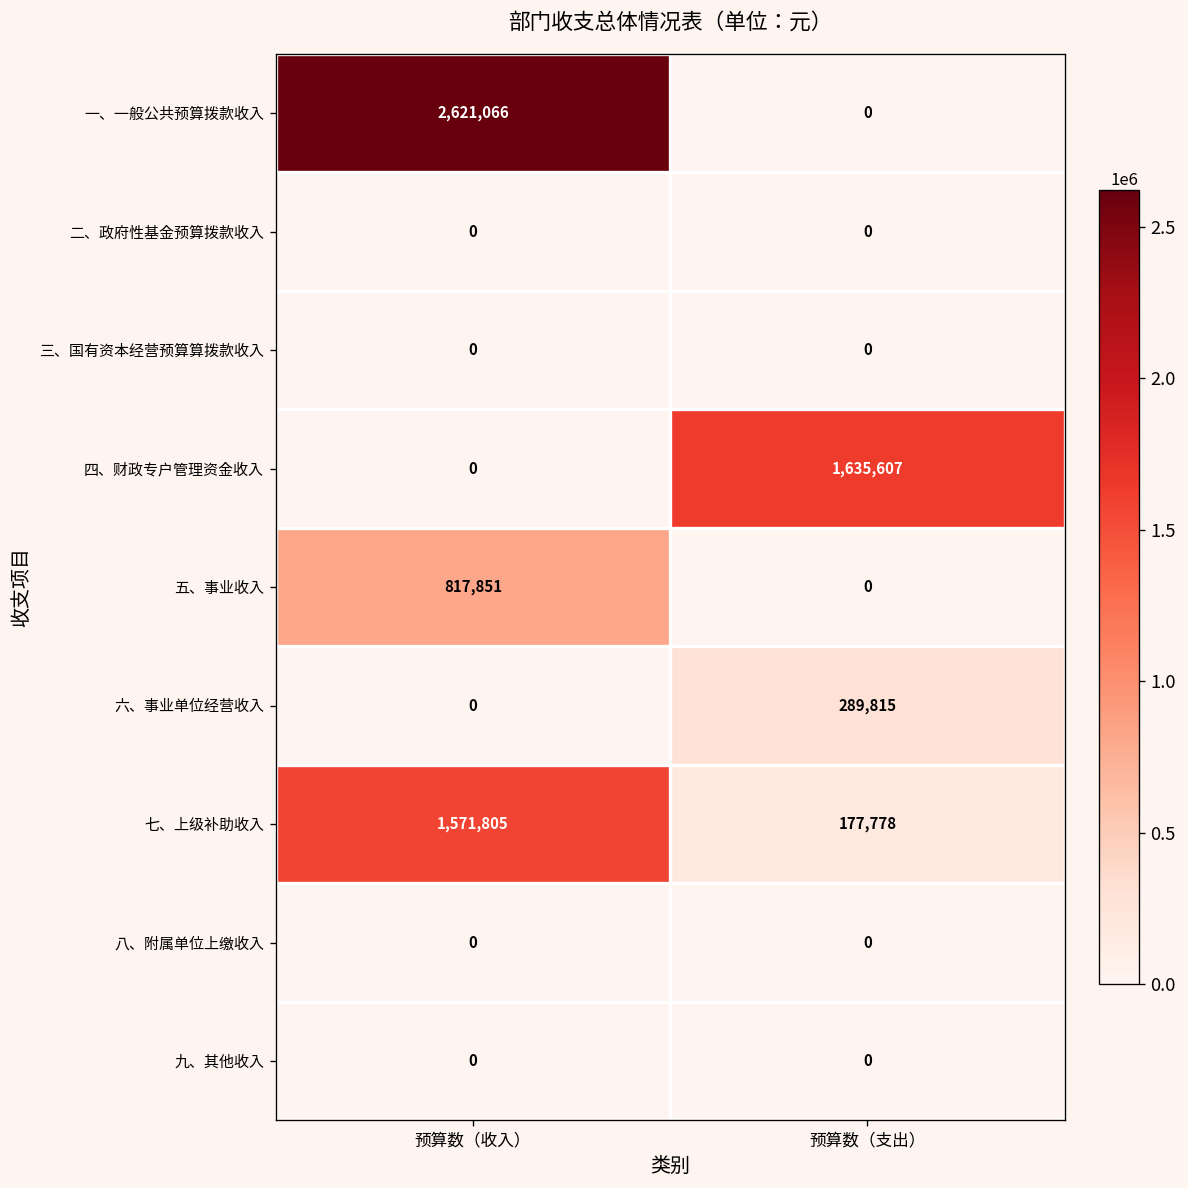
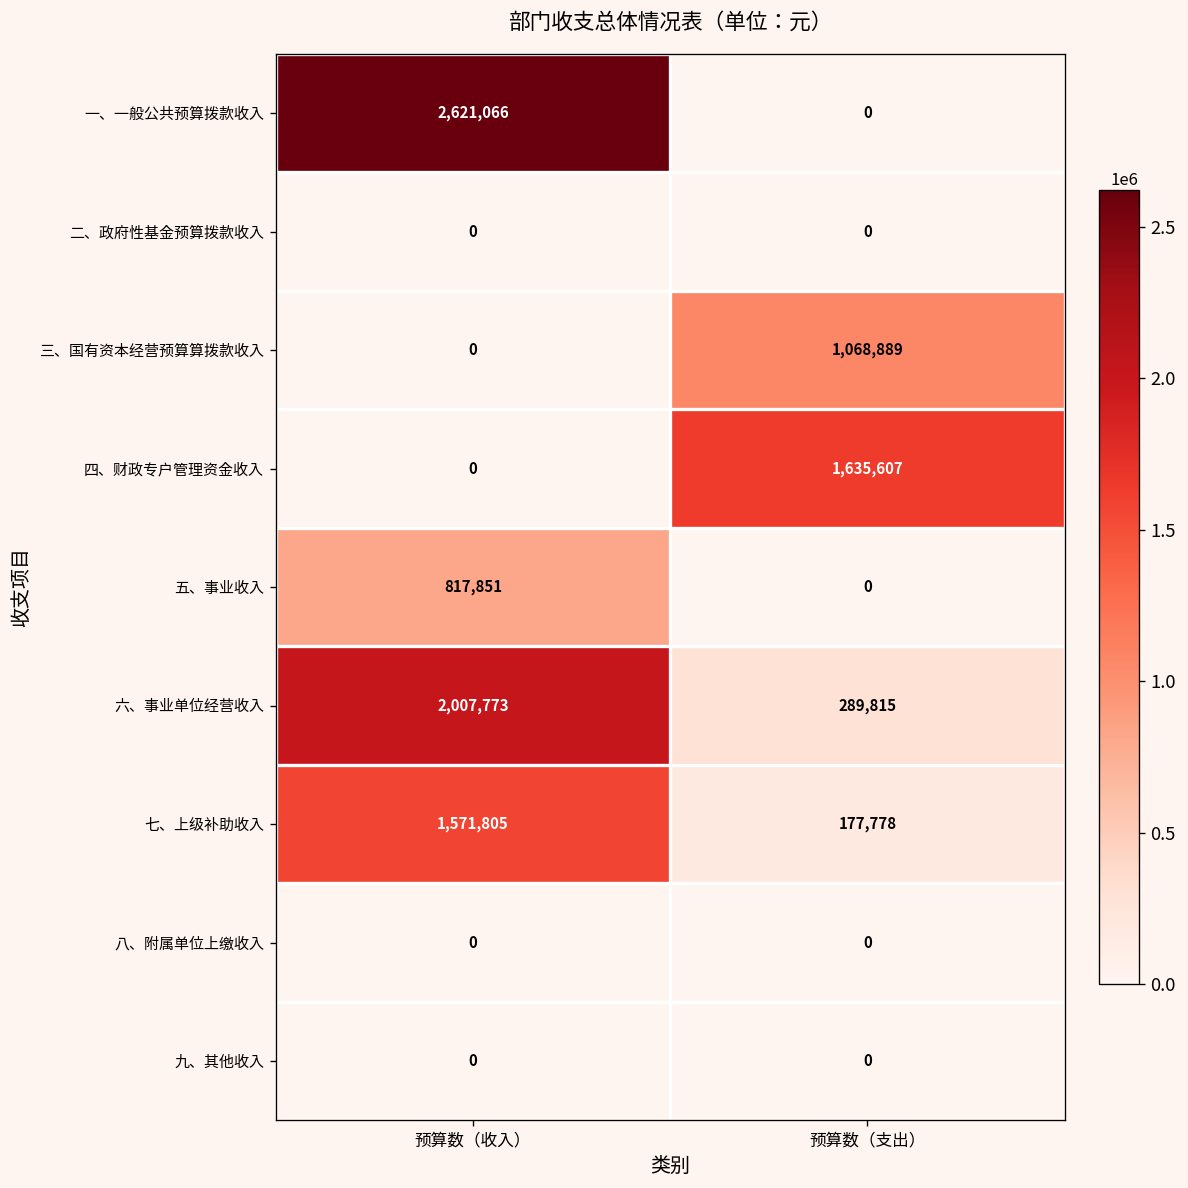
  {
    "一、一般公共预算拨款收入": {
      "预算数（收入）": "2,621,066",
      "预算数（支出）": "0"
    },
    "二、政府性基金预算拨款收入": {
      "预算数（收入）": "0",
      "预算数（支出）": "0"
    },
    "三、国有资本经营预算算拨款收入": {
      "预算数（收入）": "0",
-     "预算数（支出）": "0"
+     "预算数（支出）": "1,068,889"
    },
    "四、财政专户管理资金收入": {
      "预算数（收入）": "0",
      "预算数（支出）": "1,635,607"
    },
    "五、事业收入": {
      "预算数（收入）": "817,851",
      "预算数（支出）": "0"
    },
    "六、事业单位经营收入": {
-     "预算数（收入）": "0",
+     "预算数（收入）": "2,007,773",
      "预算数（支出）": "289,815"
    },
    "七、上级补助收入": {
      "预算数（收入）": "1,571,805",
      "预算数（支出）": "177,778"
    },
    "八、附属单位上缴收入": {
      "预算数（收入）": "0",
      "预算数（支出）": "0"
    },
    "九、其他收入": {
      "预算数（收入）": "0",
      "预算数（支出）": "0"
    }
  }
